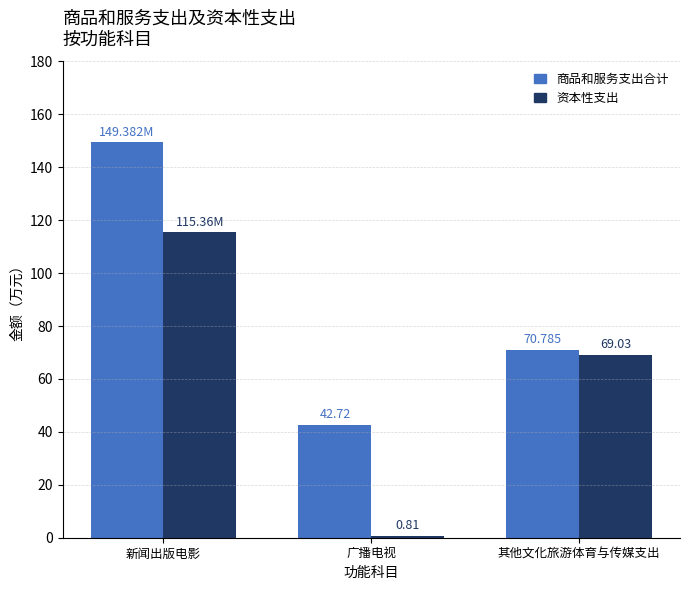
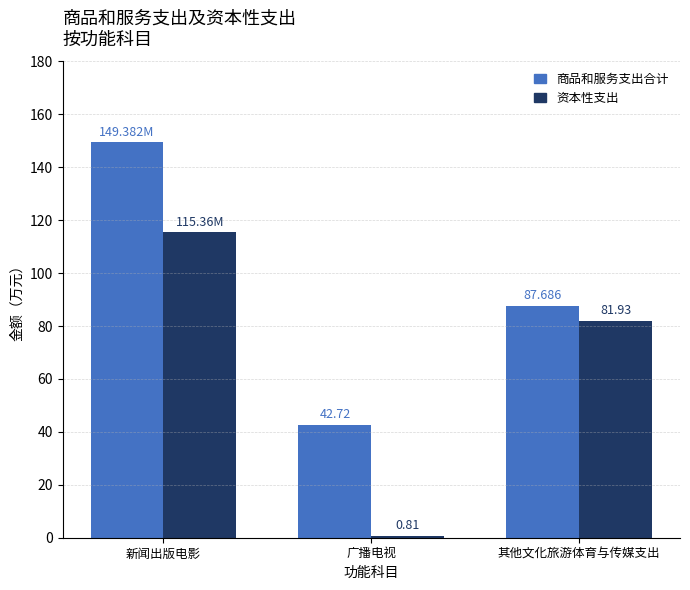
  {
    "商品和服务支出合计": {
      "新闻出版电影": "149.382M",
      "广播电视": "42.72",
-     "其他文化旅游体育与传媒支出": "70.785"
+     "其他文化旅游体育与传媒支出": "87.686"
    },
    "资本性支出": {
      "新闻出版电影": "115.36M",
      "广播电视": "0.81",
-     "其他文化旅游体育与传媒支出": "69.03"
+     "其他文化旅游体育与传媒支出": "81.93"
    }
  }
